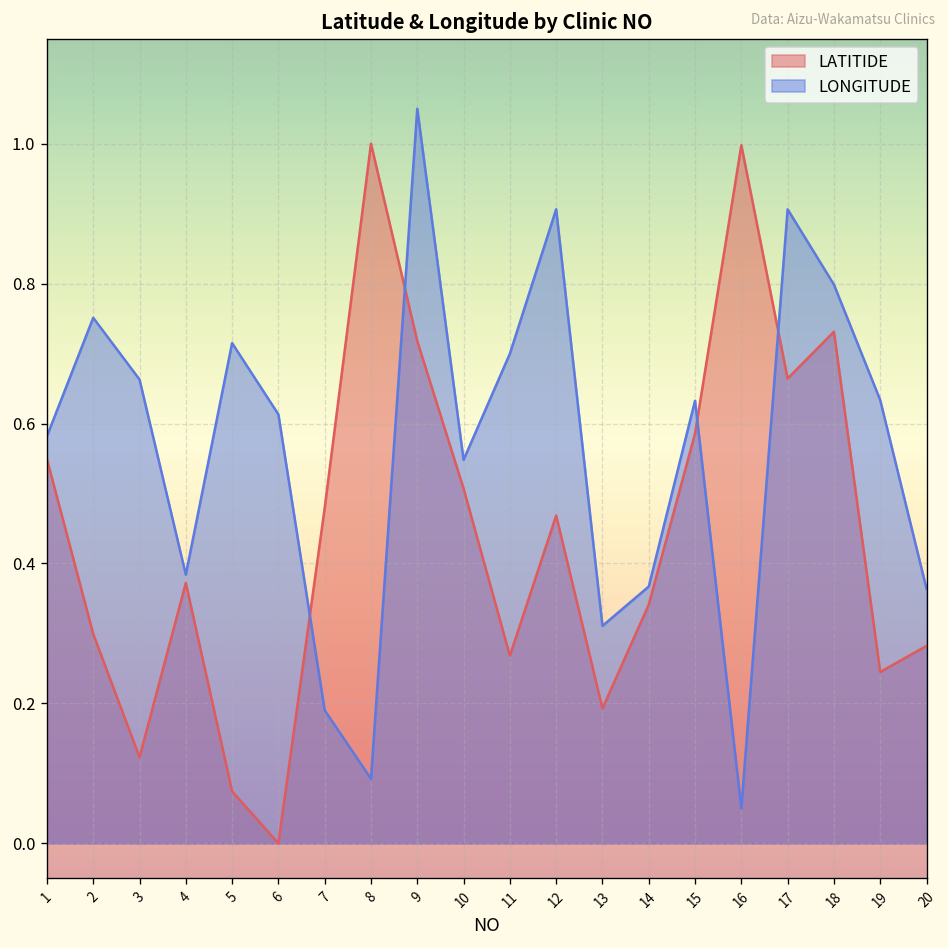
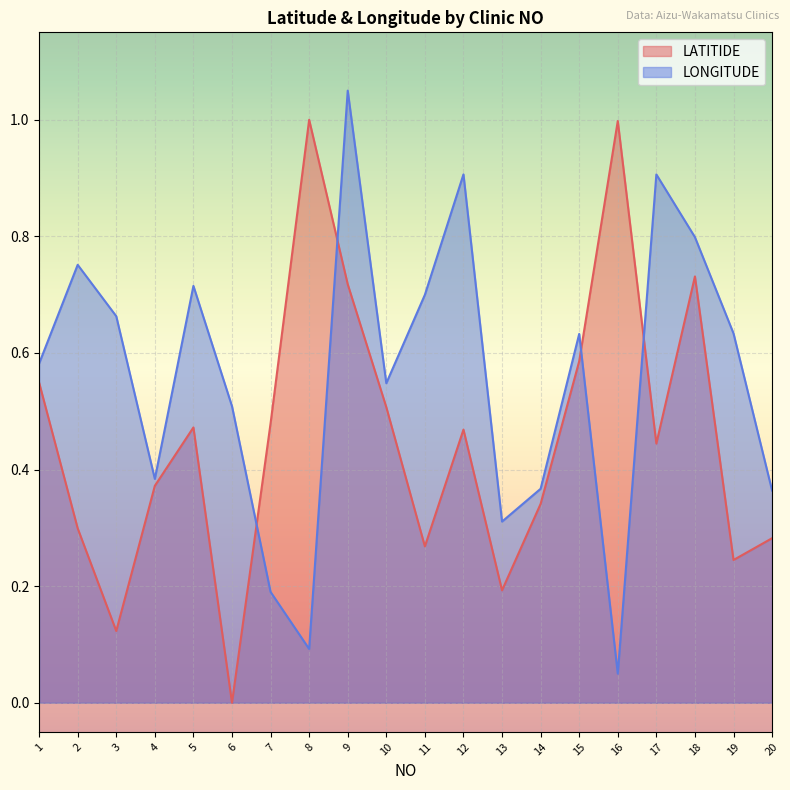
  {
    "LATITIDE": {
      "1": 0.55,
      "2": 0.30,
      "3": 0.12,
      "4": 0.37,
-     "5": 0.07,
+     "5": 0.47,
      "6": 0.00,
      "7": 0.48,
      "8": 1.00,
      "9": 0.72,
      "10": 0.51,
      "11": 0.27,
      "12": 0.47,
      "13": 0.19,
      "14": 0.34,
      "15": 0.59,
      "16": 1.00,
-     "17": 0.66,
+     "17": 0.44,
      "18": 0.73,
      "19": 0.24,
      "20": 0.28
    },
    "LONGITUDE": {
      "1": 0.58,
      "2": 0.75,
      "3": 0.66,
      "4": 0.38,
      "5": 0.72,
-     "6": 0.61,
+     "6": 0.51,
      "7": 0.19,
      "8": 0.09,
      "9": 1.05,
      "10": 0.55,
      "11": 0.70,
      "12": 0.91,
      "13": 0.31,
      "14": 0.37,
      "15": 0.63,
      "16": 0.05,
      "17": 0.91,
      "18": 0.80,
      "19": 0.63,
      "20": 0.36
    }
  }
